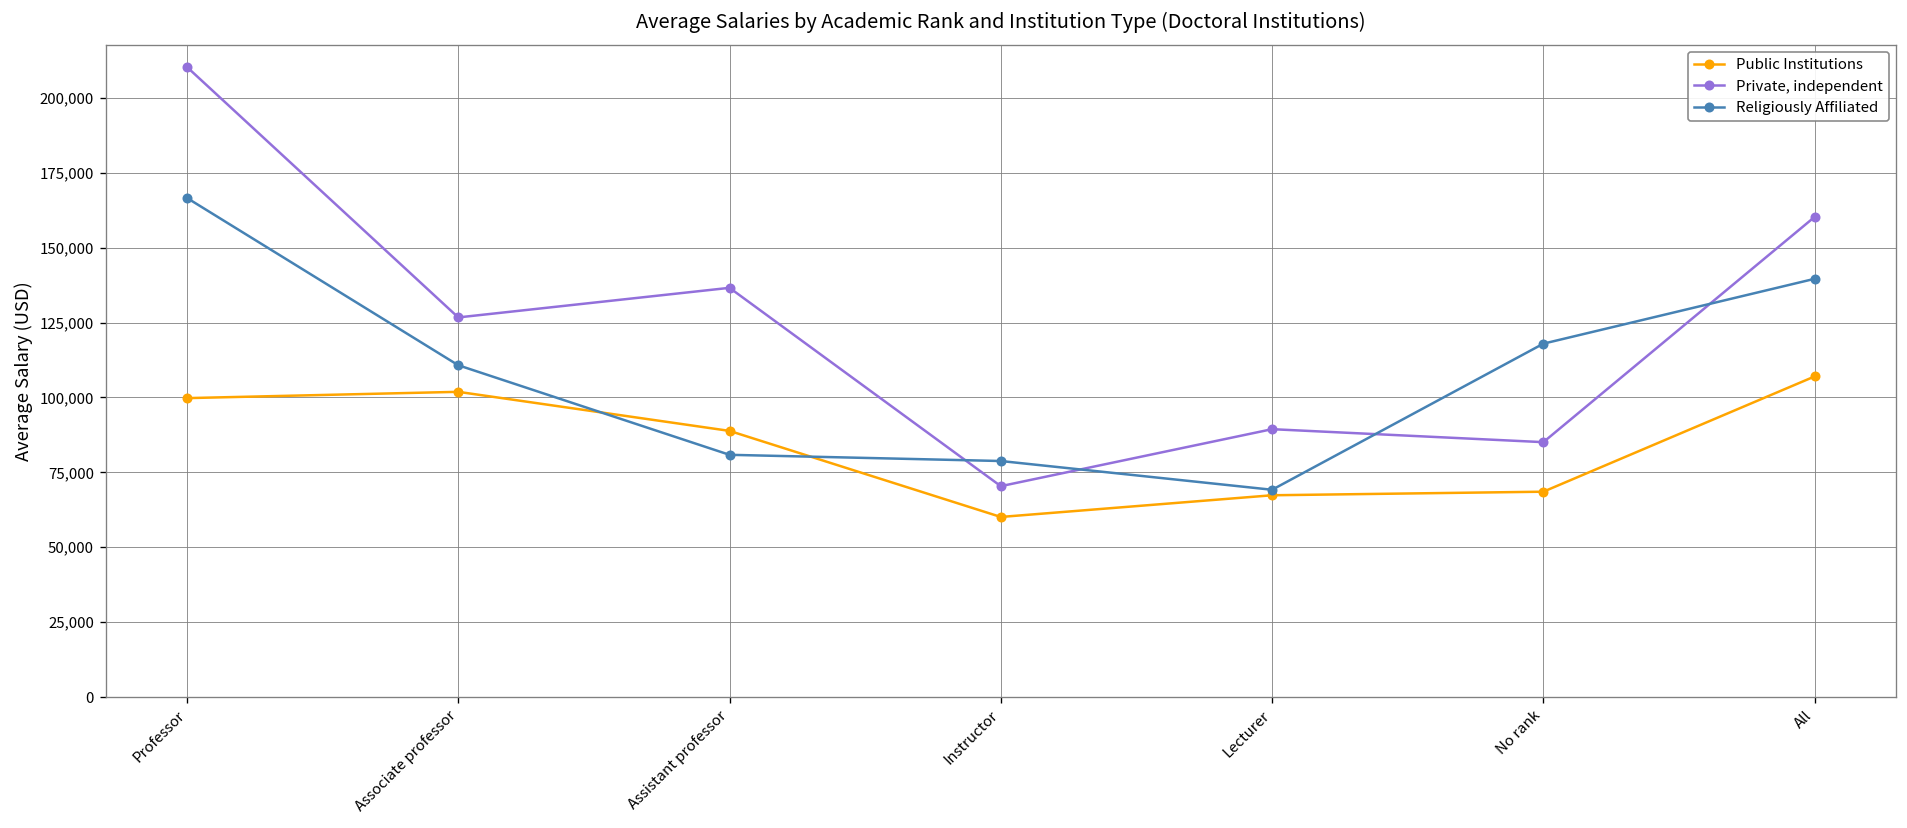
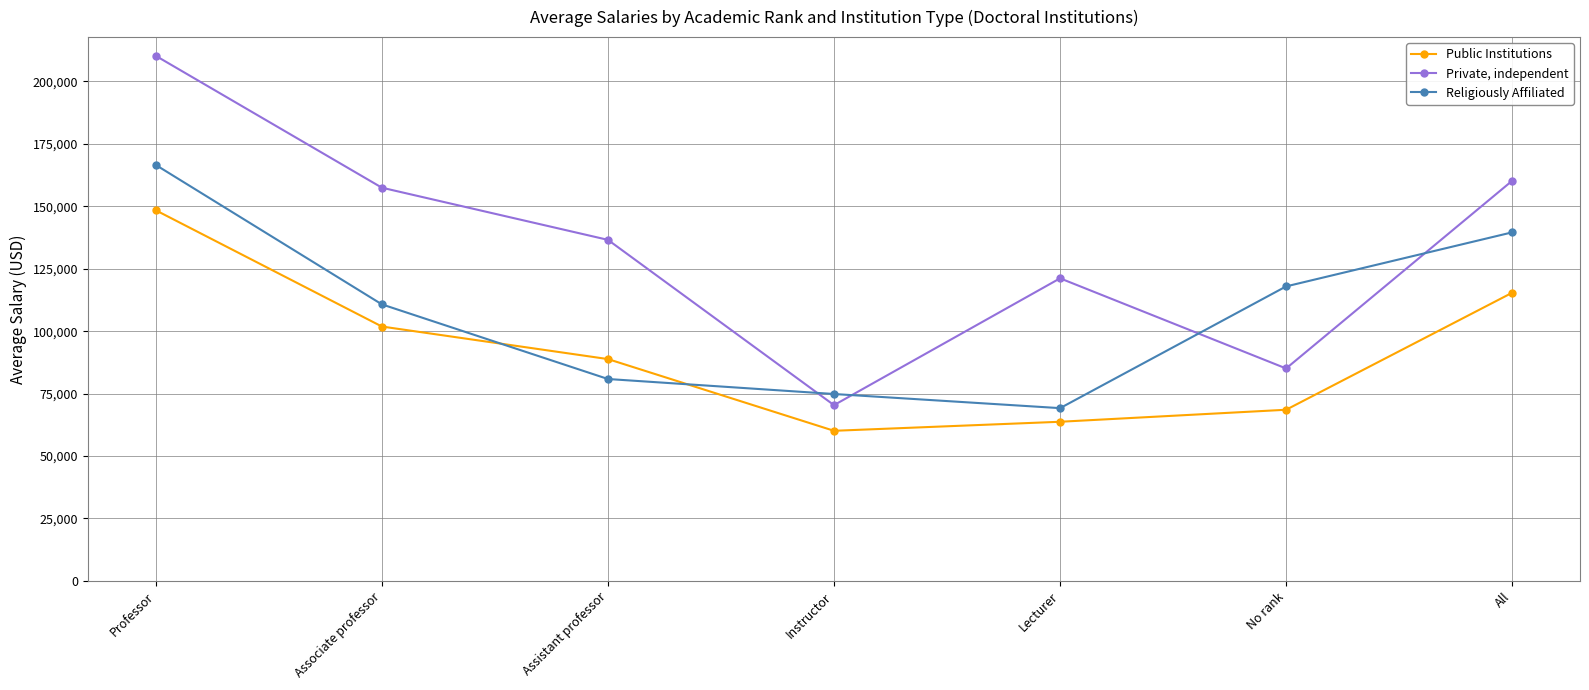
  {
    "Public Institutions": {
-     "Professor": "100,000",
+     "Professor": "148,000",
      "Associate professor": "102,000",
      "Assistant professor": "89,000",
      "Instructor": "60,000",
-     "Lecturer": "67,000",
+     "Lecturer": "64,000",
      "No rank": "69,000",
-     "All": "107,000"
+     "All": "115,000"
    },
    "Private, independent": {
      "Professor": "210,000",
-     "Associate professor": "127,000",
+     "Associate professor": "157,000",
      "Assistant professor": "137,000",
      "Instructor": "70,000",
-     "Lecturer": "89,000",
+     "Lecturer": "121,000",
      "No rank": "85,000",
      "All": "160,000"
    },
    "Religiously Affiliated": {
      "Professor": "167,000",
      "Associate professor": "111,000",
      "Assistant professor": "81,000",
-     "Instructor": "79,000",
+     "Instructor": "75,000",
      "Lecturer": "69,000",
      "No rank": "118,000",
      "All": "140,000"
    }
  }
